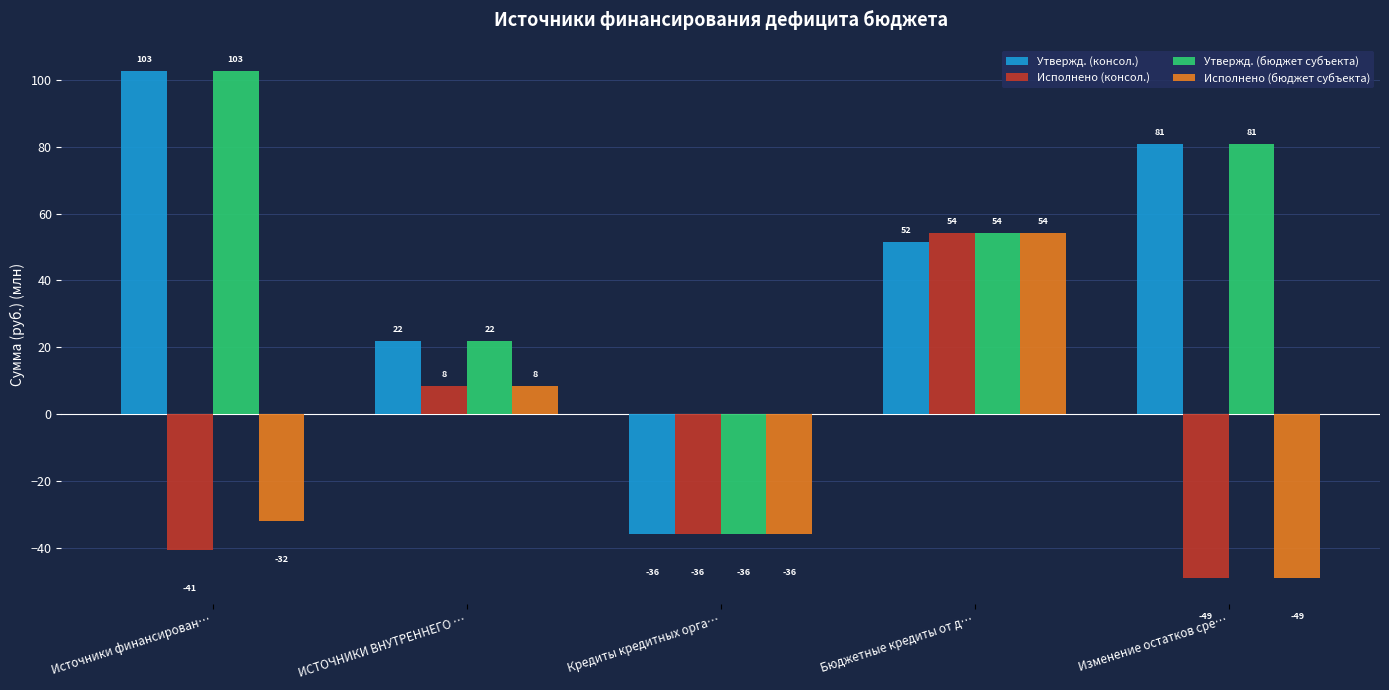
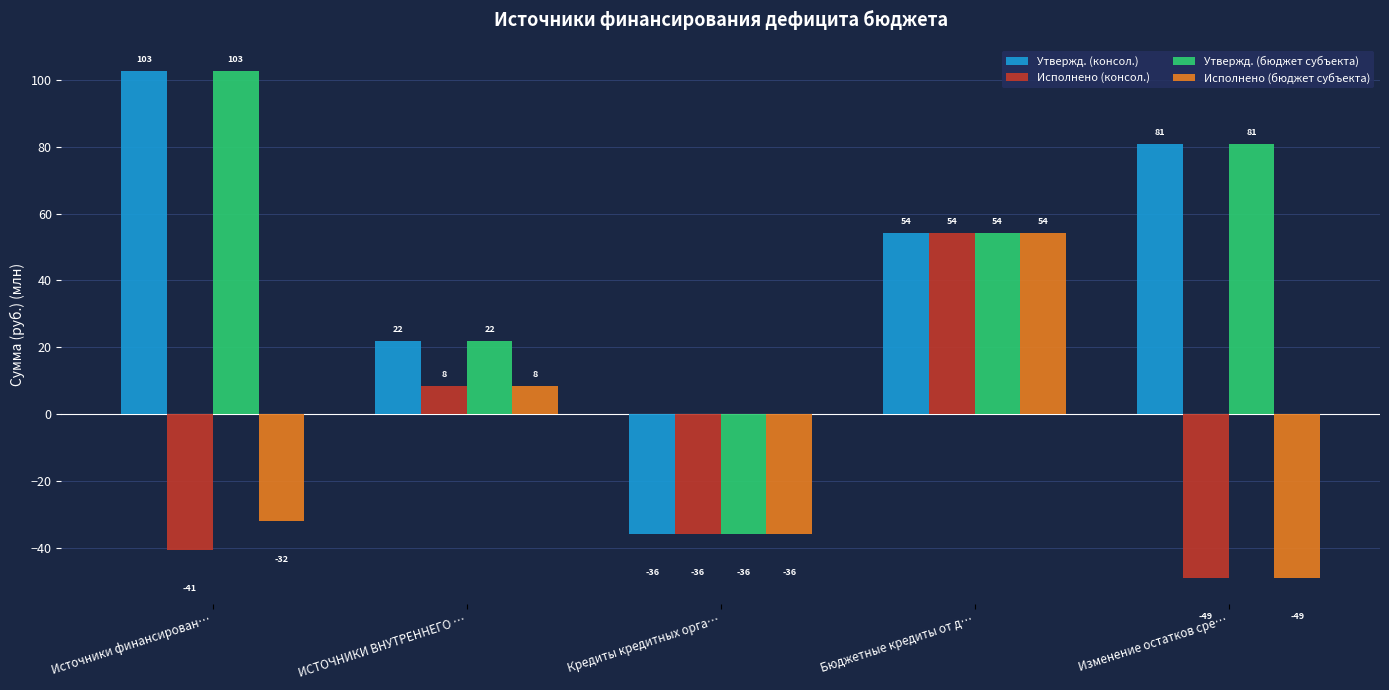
  {
    "Утвержд. (консол.)": {
      "Источники финансирован…": 103,
      "ИСТОЧНИКИ ВНУТРЕННЕГО …": 22,
-     "Бюджетные кредиты от д…": 52,
+     "Бюджетные кредиты от д…": 54,
      "Изменение остатков сре…": 81
    },
    "Исполнено (консол.)": {
      "ИСТОЧНИКИ ВНУТРЕННЕГО …": 8,
      "Бюджетные кредиты от д…": 54
    },
    "Утвержд. (бюджет субъекта)": {
      "Источники финансирован…": 103,
      "ИСТОЧНИКИ ВНУТРЕННЕГО …": 22,
      "Бюджетные кредиты от д…": 54,
      "Изменение остатков сре…": 81
    },
    "Исполнено (бюджет субъекта)": {
      "ИСТОЧНИКИ ВНУТРЕННЕГО …": 8,
      "Бюджетные кредиты от д…": 54
    }
  }
